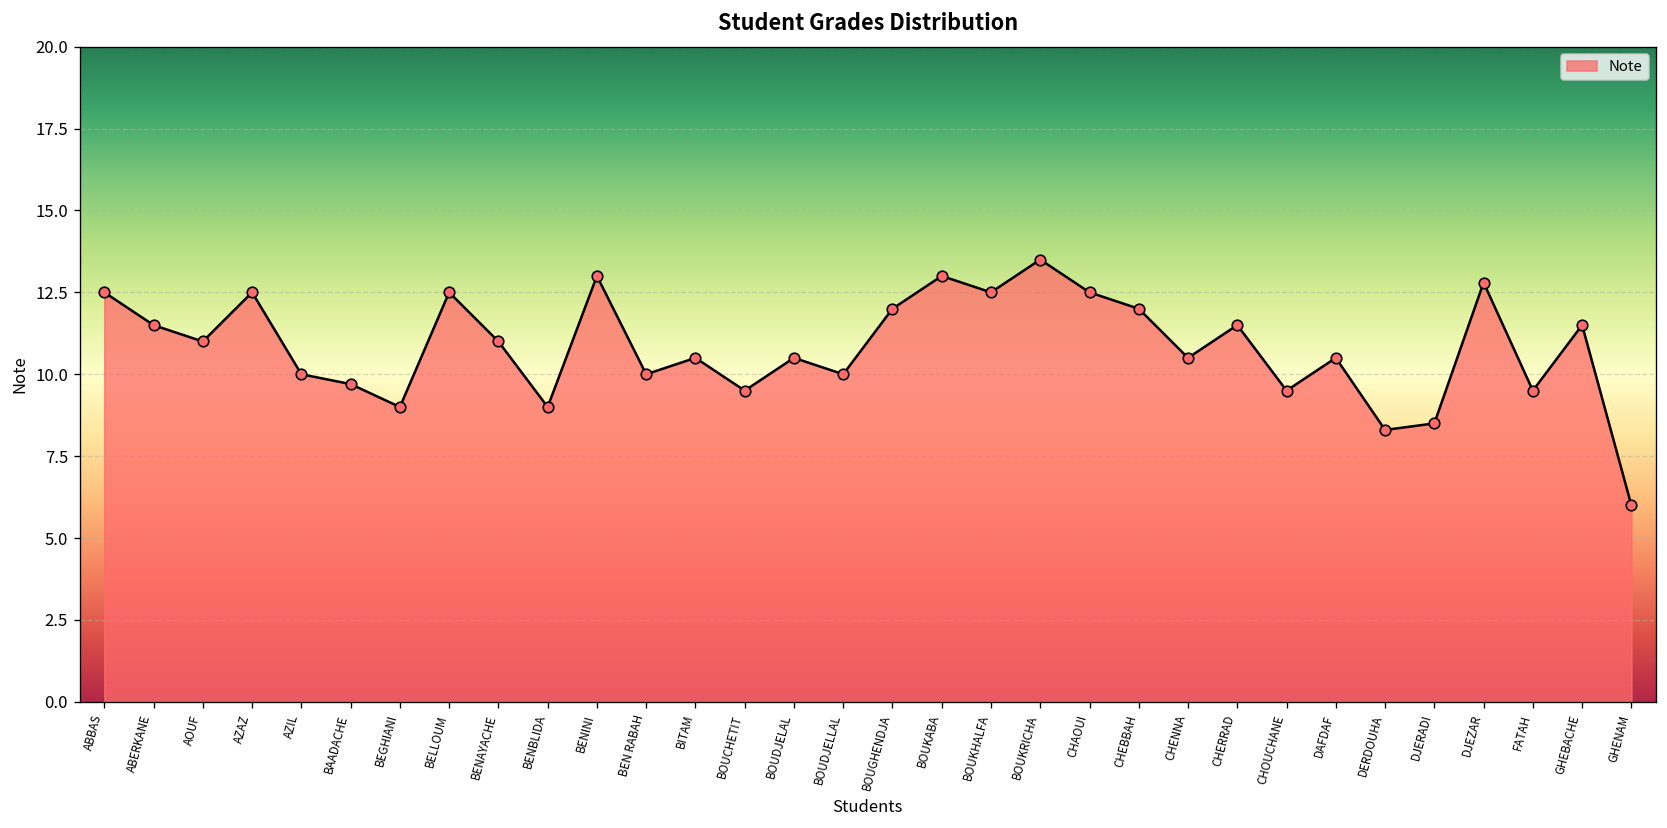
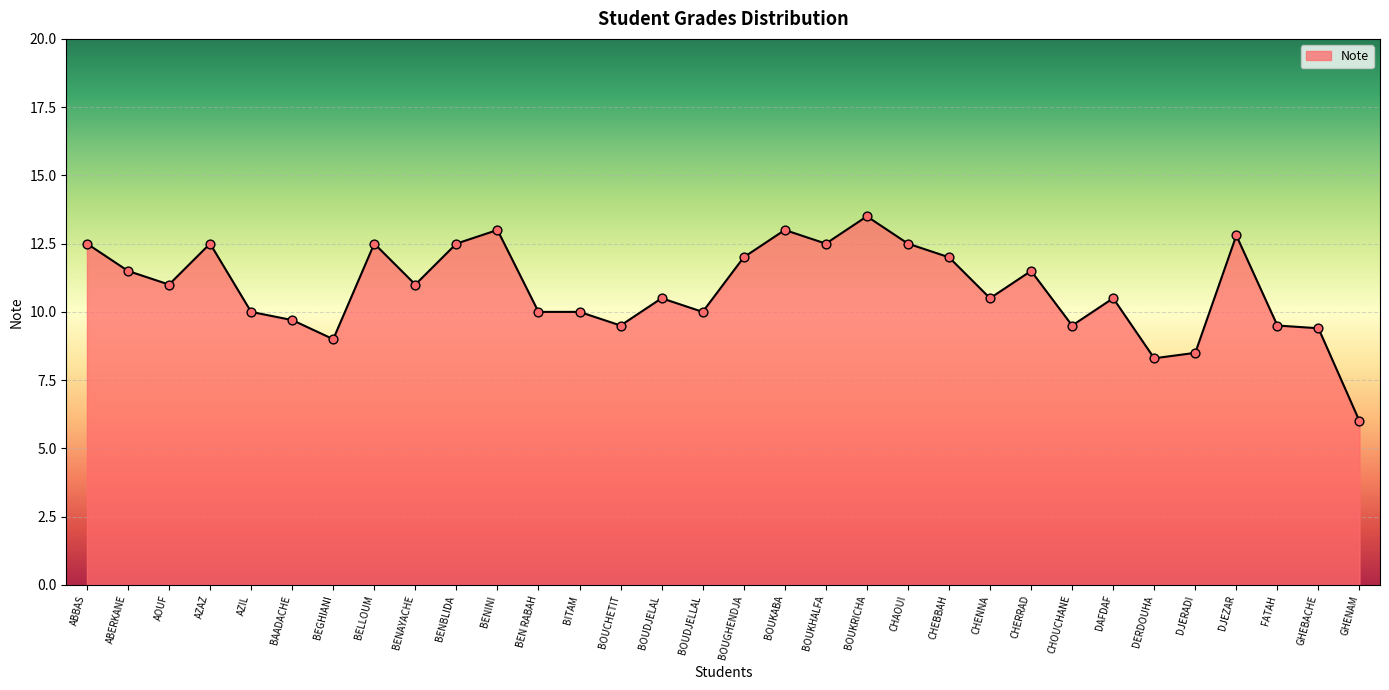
  {
    "ABBAS": 12.5,
    "ABERKANE": 11.5,
    "AOUF": 11.0,
    "AZAZ": 12.5,
    "AZIL": 10.0,
    "BAADACHE": 9.7,
    "BEGHIANI": 9.0,
    "BELLOUM": 12.5,
    "BENAYACHE": 11.0,
-   "BENBLIDA": 9.0,
+   "BENBLIDA": 12.5,
    "BENINI": 13.0,
    "BEN RABAH": 10.0,
-   "BITAM": 10.5,
+   "BITAM": 10.0,
    "BOUCHETIT": 9.5,
    "BOUDJELAL": 10.5,
    "BOUDJELLAL": 10.0,
    "BOUGHENDJA": 12.0,
    "BOUKABA": 13.0,
    "BOUKHALFA": 12.5,
    "BOUKRICHA": 13.5,
    "CHAOUI": 12.5,
    "CHEBBAH": 12.0,
    "CHENNA": 10.5,
    "CHERRAD": 11.5,
    "CHOUCHANE": 9.5,
    "DAFDAF": 10.5,
    "DERDOUHA": 8.3,
    "DJERADI": 8.5,
    "DJEZAR": 12.8,
    "FATAH": 9.5,
-   "GHEBACHE": 11.5,
+   "GHEBACHE": 9.4,
    "GHENAM": 6.0
  }
